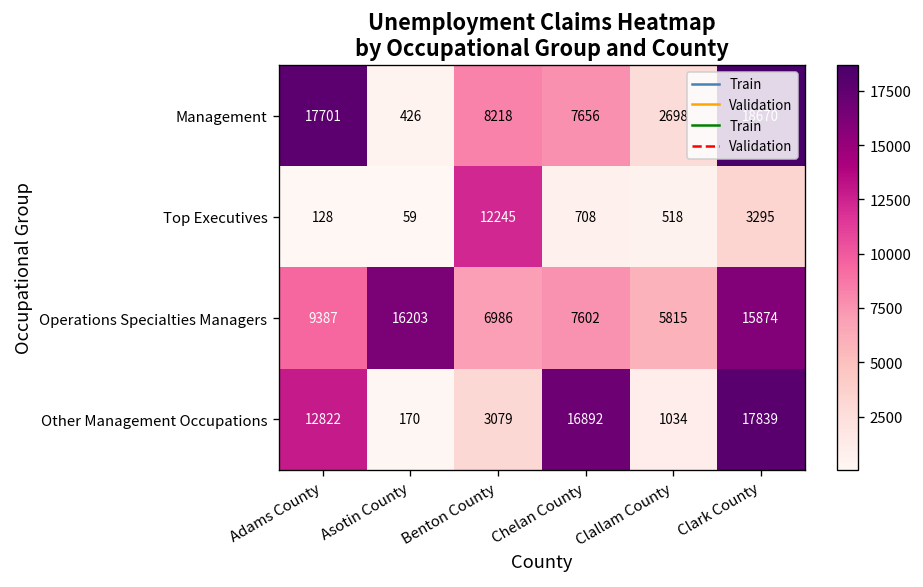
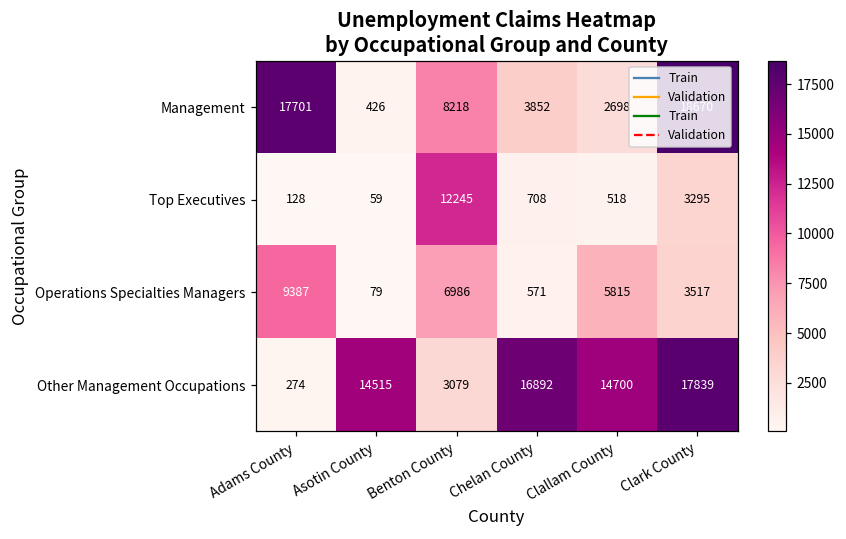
  {
    "Management": {
      "Adams County": 17701,
      "Asotin County": 426,
      "Benton County": 8218,
-     "Chelan County": 7656
+     "Chelan County": 3852
    },
    "Top Executives": {
      "Adams County": 128,
      "Asotin County": 59,
      "Benton County": 12245,
      "Chelan County": 708,
      "Clallam County": 518,
      "Clark County": 3295
    },
    "Operations Specialties Managers": {
      "Adams County": 9387,
-     "Asotin County": 16203,
+     "Asotin County": 79,
      "Benton County": 6986,
-     "Chelan County": 7602,
+     "Chelan County": 571,
      "Clallam County": 5815,
-     "Clark County": 15874
+     "Clark County": 3517
    },
    "Other Management Occupations": {
-     "Adams County": 12822,
-     "Asotin County": 170,
+     "Adams County": 274,
+     "Asotin County": 14515,
      "Benton County": 3079,
      "Chelan County": 16892,
-     "Clallam County": 1034,
+     "Clallam County": 14700,
      "Clark County": 17839
    }
  }
